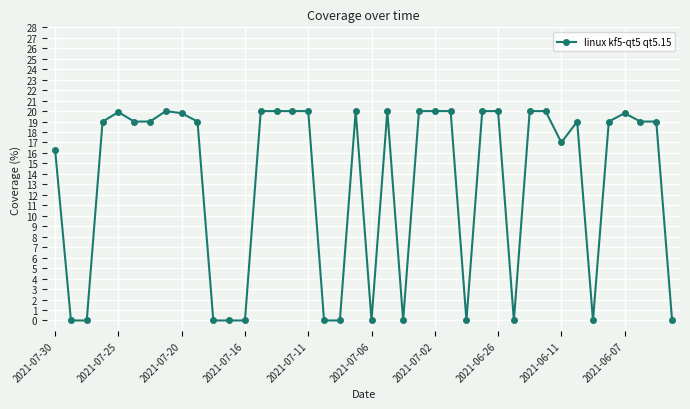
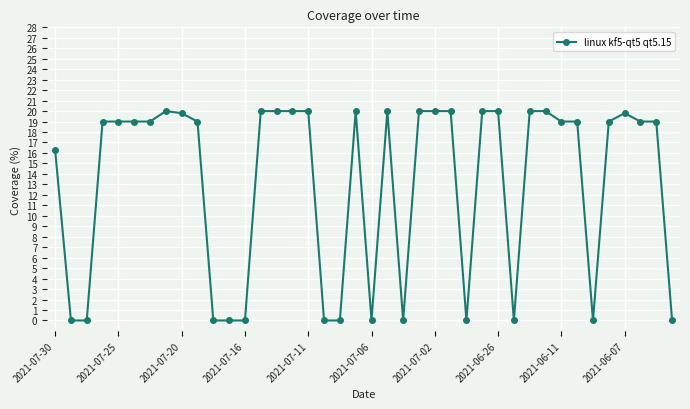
  {
    "2021-07-30": 16.3,
-   "2021-07-25": 19.9,
+   "2021-07-25": 19.0,
    "2021-07-20": 19.8,
    "2021-07-16": 0.0,
    "2021-07-11": 20.0,
    "2021-07-06": 0.0,
    "2021-07-02": 20.0,
    "2021-06-26": 20.0,
-   "2021-06-11": 17,
+   "2021-06-11": 19,
    "2021-06-07": 19.8
  }
